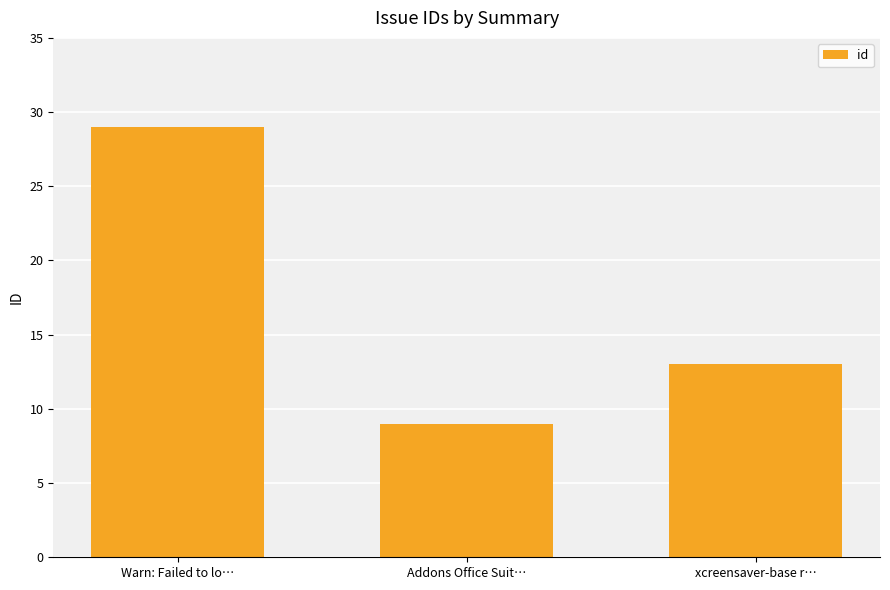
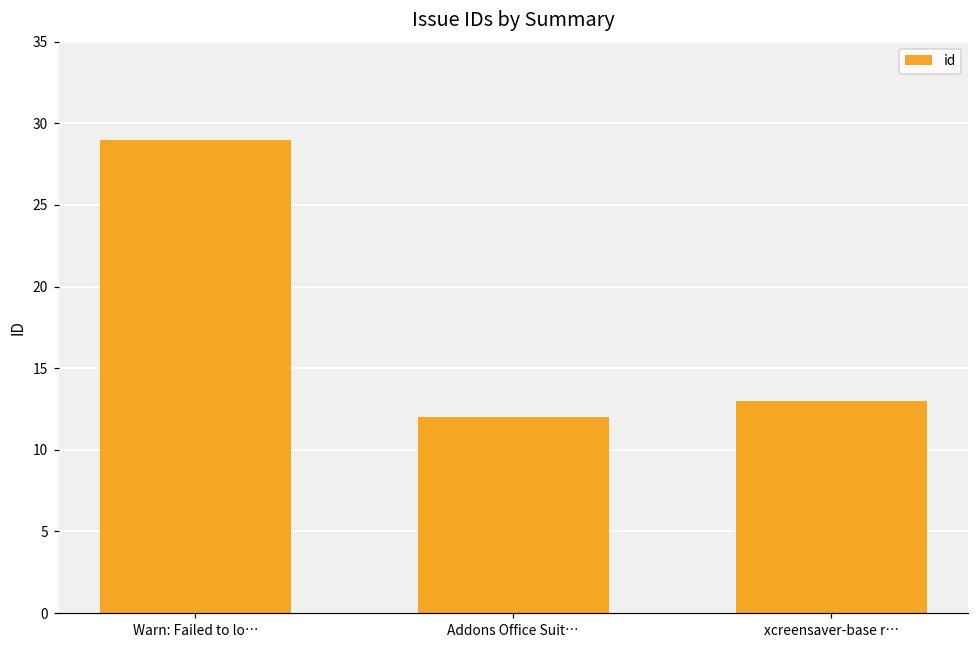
  {
    "Warn: Failed to lo…": 29,
-   "Addons Office Suit…": 9,
+   "Addons Office Suit…": 12,
    "xcreensaver-base r…": 13
  }
